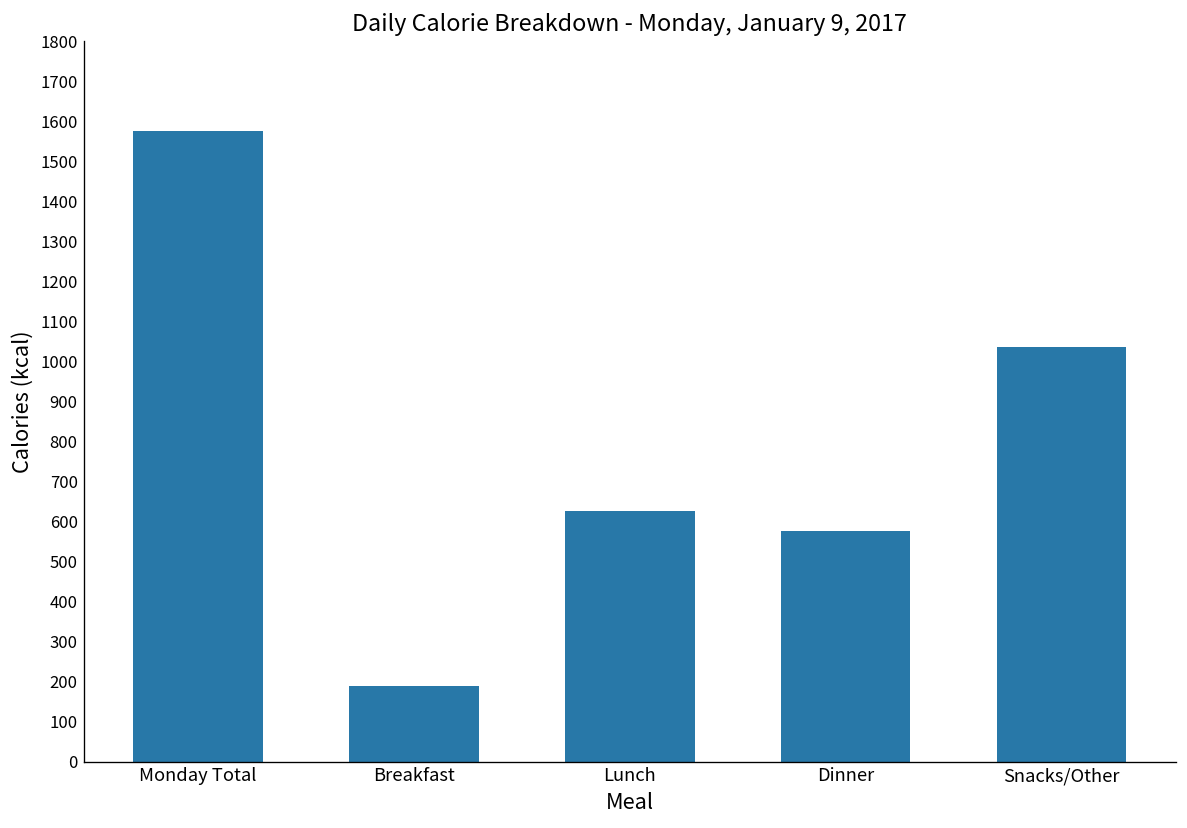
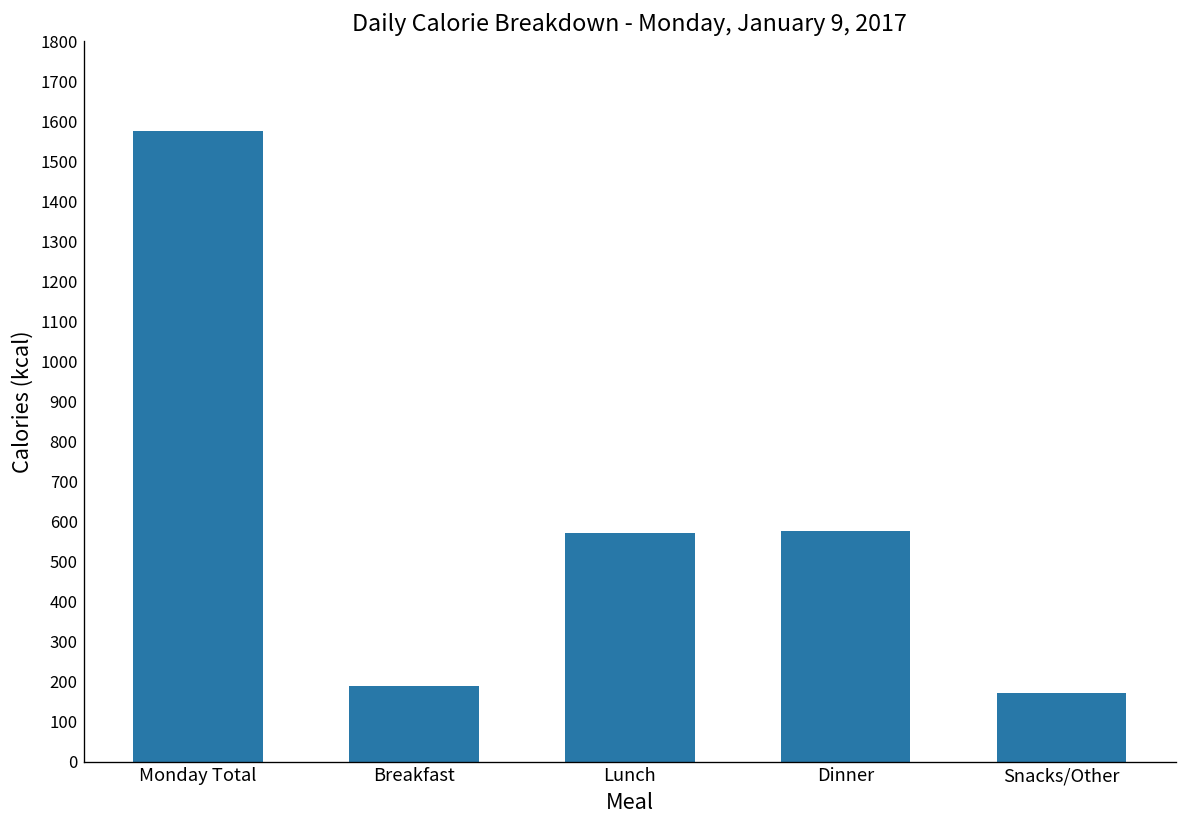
  {
    "Monday Total": 1580,
    "Breakfast": 190,
-   "Lunch": 630,
+   "Lunch": 570,
    "Dinner": 580,
-   "Snacks/Other": 1040
+   "Snacks/Other": 170
  }
